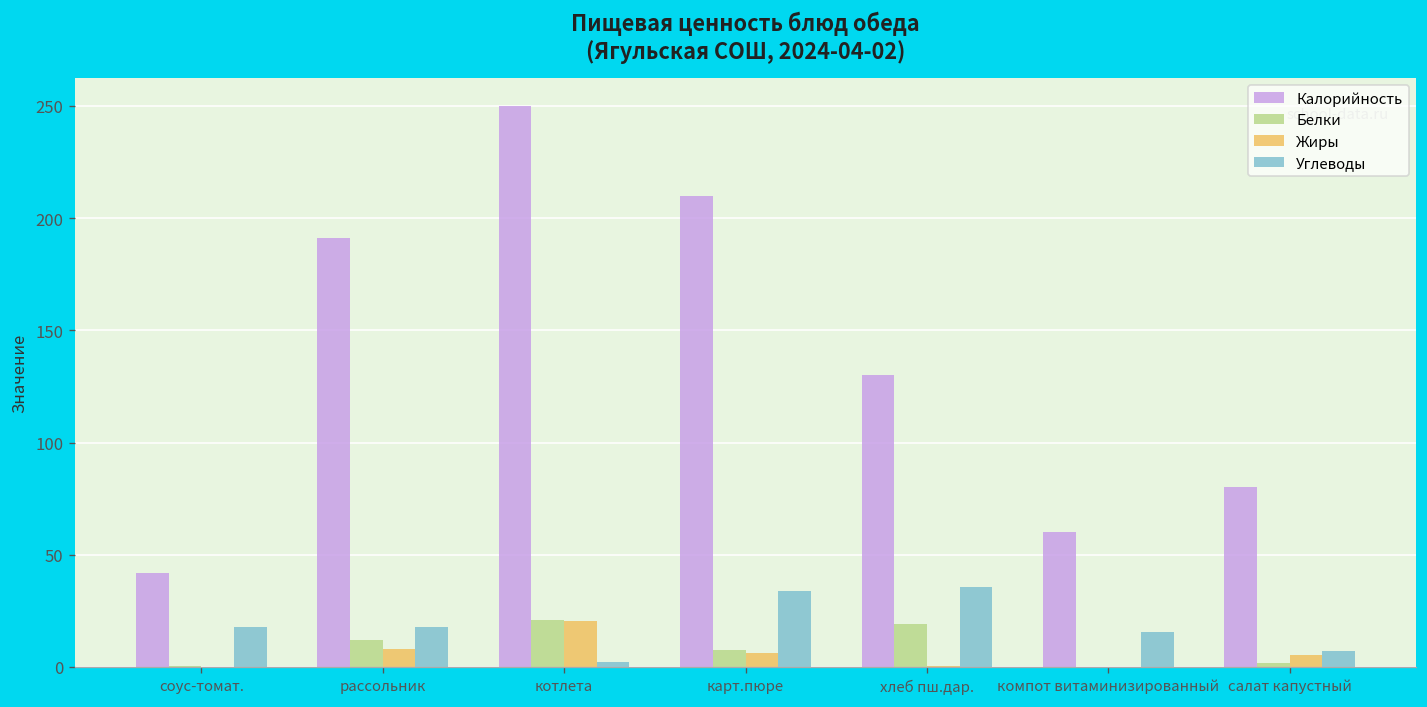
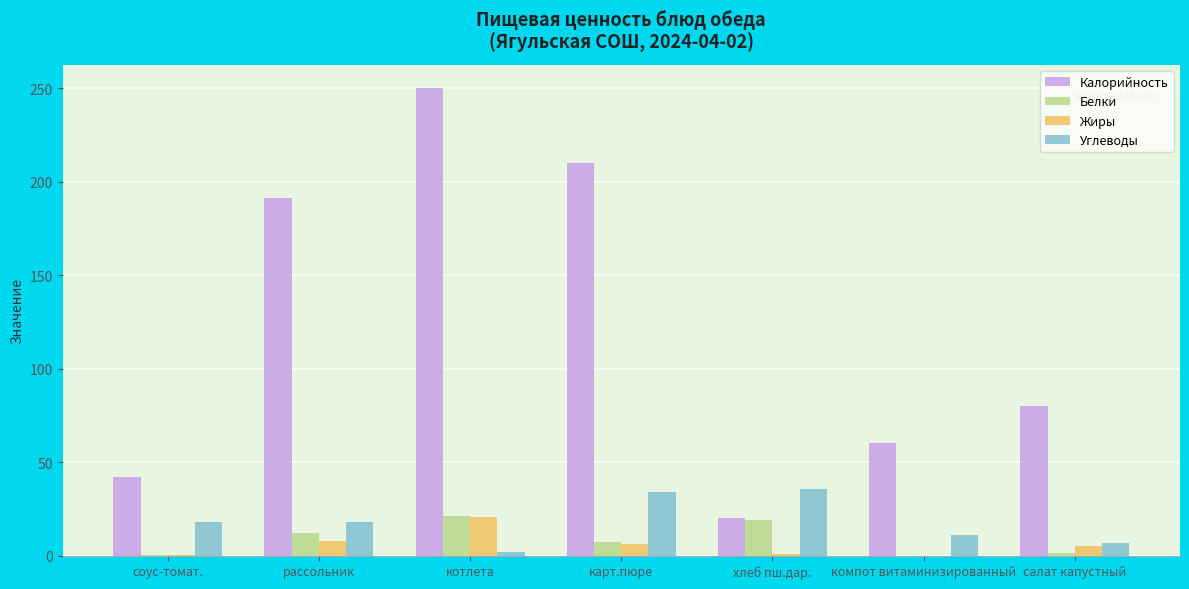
  {
    "Калорийность": {
      "соус-томат.": 42,
      "рассольник": 191,
      "котлета": 250,
      "карт.пюре": 210,
-     "хлеб пш.дар.": 130,
+     "хлеб пш.дар.": 20,
      "компот витаминизированный": 60,
      "салат капустный": 80
    },
    "Белки": {
      "рассольник": 12,
      "котлета": 21,
      "карт.пюре": 7,
      "хлеб пш.дар.": 19,
      "салат капустный": 2
    },
    "Жиры": {
      "рассольник": 8,
      "котлета": 21,
      "карт.пюре": 6,
      "салат капустный": 5
    },
    "Углеводы": {
      "соус-томат.": 18,
      "рассольник": 18,
      "котлета": 2,
      "карт.пюре": 34,
      "хлеб пш.дар.": 36,
-     "компот витаминизированный": 16,
+     "компот витаминизированный": 11,
      "салат капустный": 7
    }
  }
